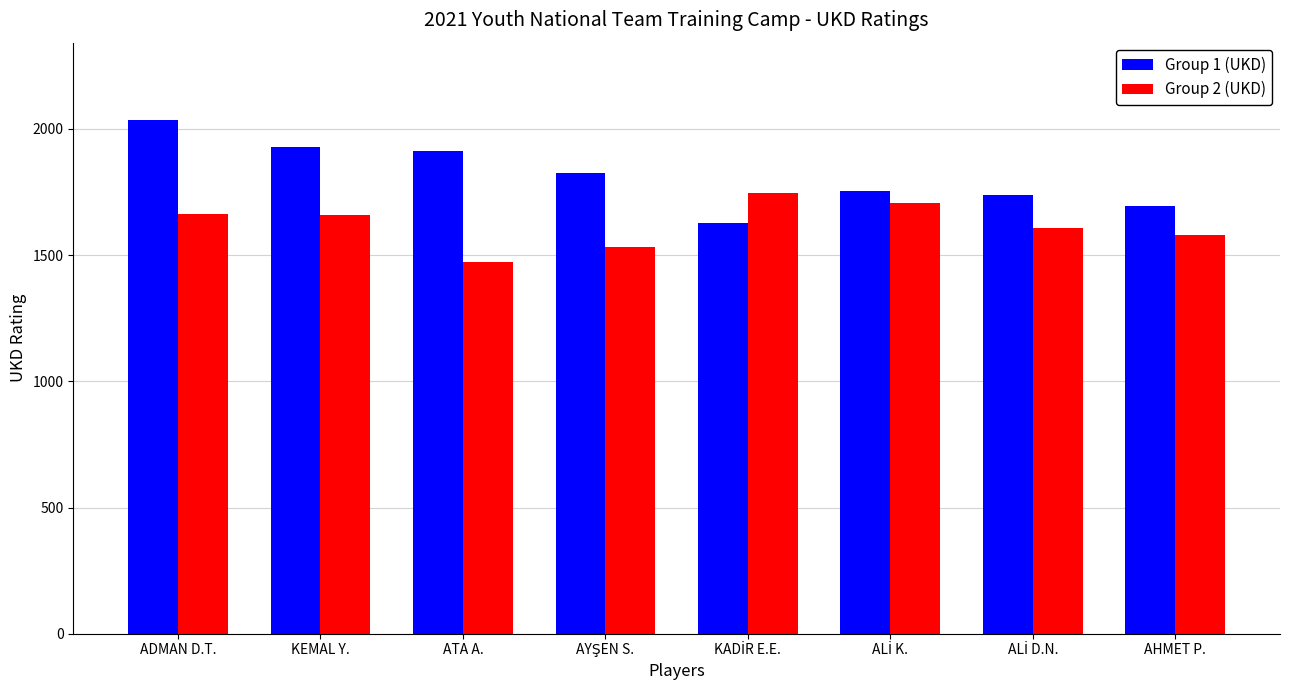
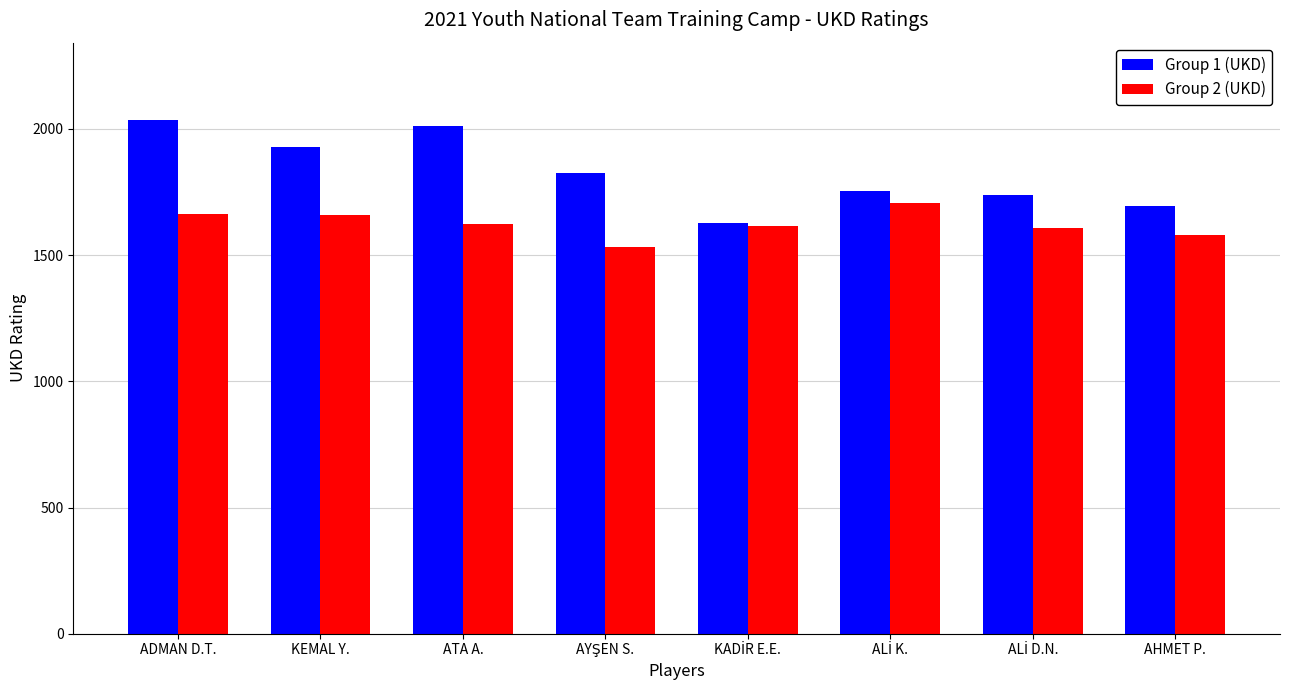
  {
    "Group 1 (UKD)": {
      "ADMAN D.T.": 2040,
      "KEMAL Y.": 1930,
-     "ATA A.": 1910,
+     "ATA A.": 2010,
      "AYŞEN S.": 1830,
      "KADİR E.E.": 1630,
      "ALİ K.": 1760,
      "ALİ D.N.": 1740,
      "AHMET P.": 1690
    },
    "Group 2 (UKD)": {
      "ADMAN D.T.": 1660,
      "KEMAL Y.": 1660,
-     "ATA A.": 1470,
+     "ATA A.": 1620,
      "AYŞEN S.": 1530,
-     "KADİR E.E.": 1750,
+     "KADİR E.E.": 1610,
      "ALİ K.": 1710,
      "ALİ D.N.": 1610,
      "AHMET P.": 1580
    }
  }
